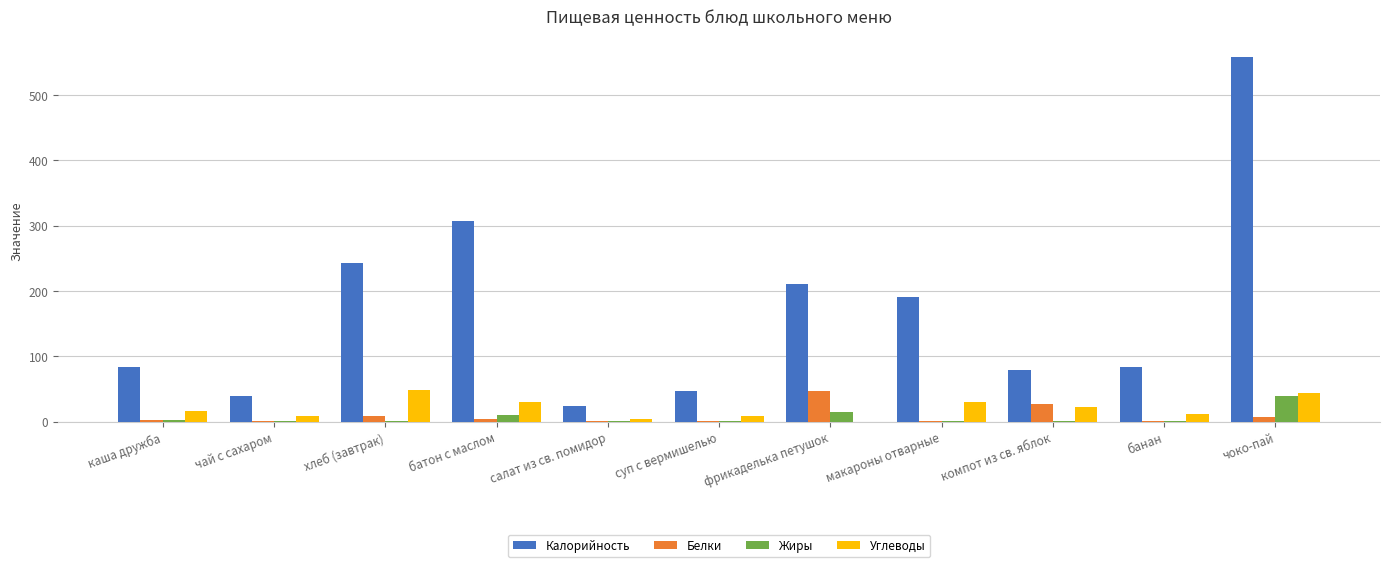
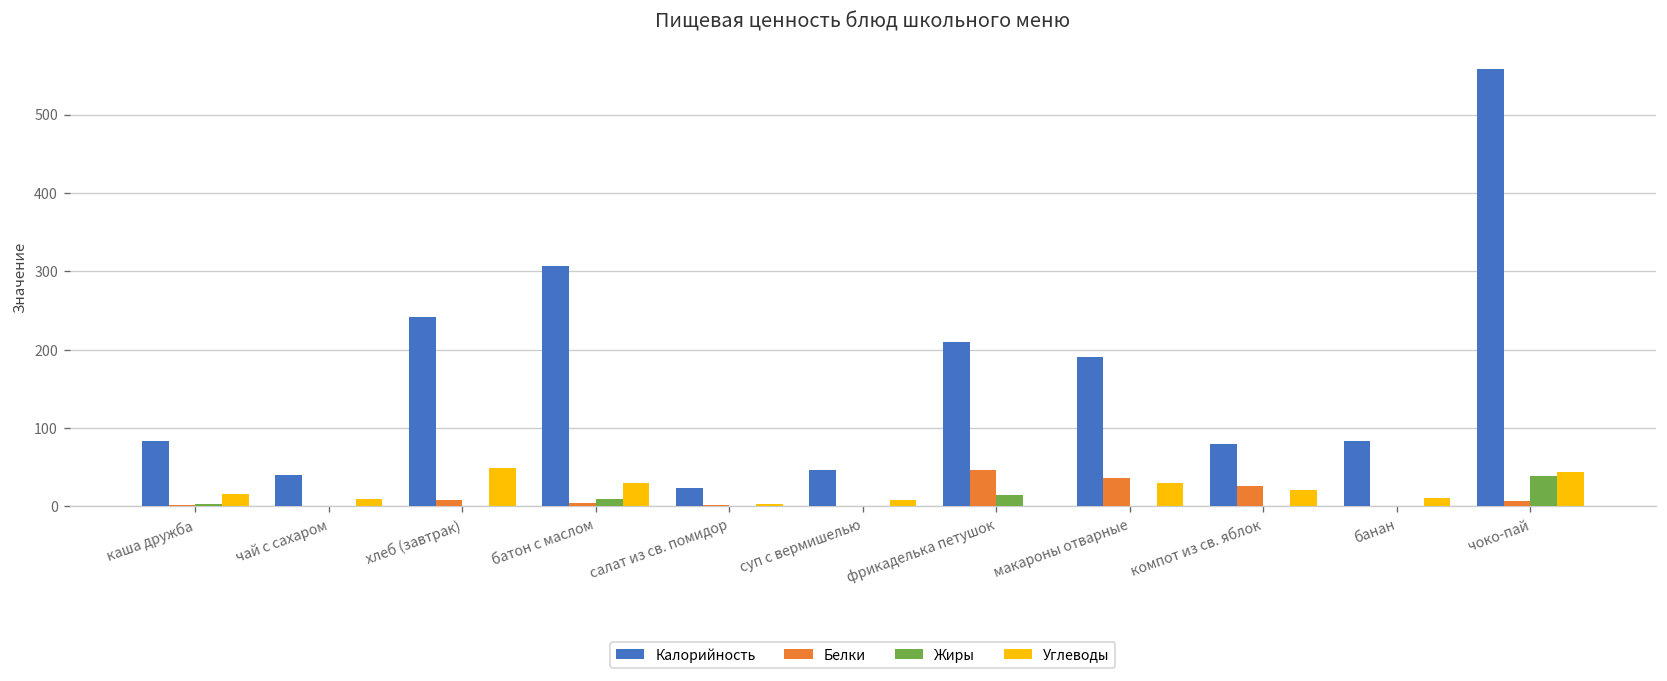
  {
    "Калорийность": {
      "каша дружба": 80,
      "чай с сахаром": 40,
      "хлеб (завтрак)": 240,
      "батон с маслом": 310,
      "салат из св. помидор": 20,
      "суп с вермишелью": 50,
      "фрикаделька петушок": 210,
      "макароны отварные": 190,
      "компот из св. яблок": 80,
      "банан": 80,
      "чоко-пай": 560
    },
    "Белки": {
      "хлеб (завтрак)": 10,
      "батон с маслом": 0,
      "фрикаделька петушок": 50,
-     "макароны отварные": 0,
+     "макароны отварные": 40,
      "компот из св. яблок": 30,
      "чоко-пай": 10
    },
    "Жиры": {
      "батон с маслом": 10,
      "фрикаделька петушок": 10,
      "чоко-пай": 40
    },
    "Углеводы": {
      "каша дружба": 20,
      "чай с сахаром": 10,
      "хлеб (завтрак)": 50,
      "батон с маслом": 30,
      "суп с вермишелью": 10,
      "фрикаделька петушок": 0,
      "макароны отварные": 30,
      "компот из св. яблок": 20,
      "банан": 10,
      "чоко-пай": 40
    }
  }
